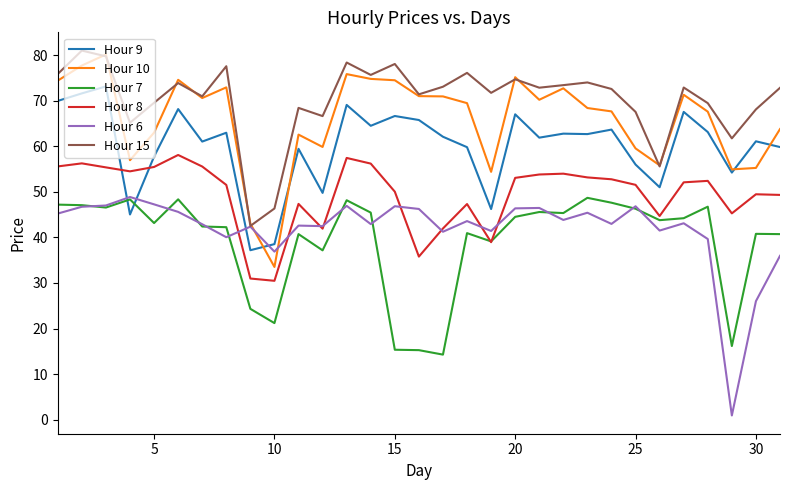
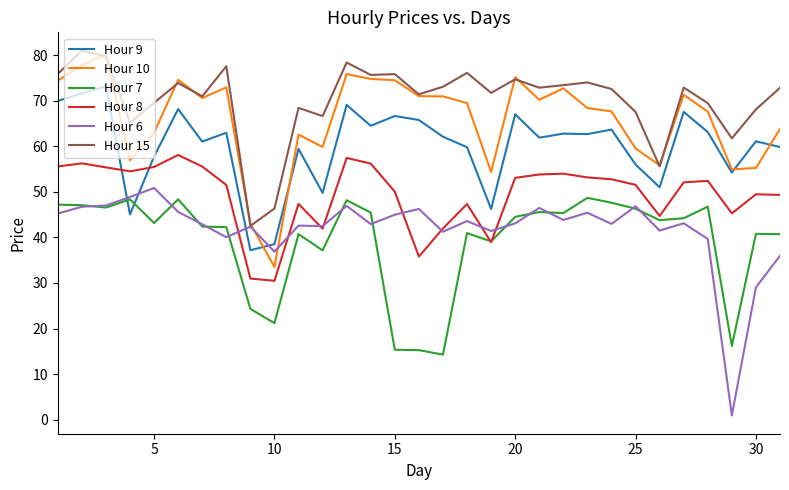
  {
    "Hour 9": {
      "10": 39,
      "15": 67,
      "20": 67,
      "25": 56,
      "30": 61
    },
    "Hour 10": {
      "10": 34,
      "15": 74,
      "25": 60,
      "30": 55
    },
    "Hour 7": {
      "5": 43,
      "10": 21,
      "15": 15,
      "20": 45,
      "30": 41
    },
    "Hour 8": {
      "5": 55,
      "10": 30,
      "15": 50,
      "20": 53,
      "25": 52,
      "30": 49
    },
    "Hour 6": {
-     "5": 47,
+     "5": 51,
      "10": 37,
-     "15": 47,
-     "20": 46,
-     "30": 26
+     "15": 45,
+     "20": 43,
+     "30": 29
    },
    "Hour 15": {
      "10": 46,
-     "15": 78,
+     "15": 76,
      "25": 68,
      "30": 68
    }
  }
